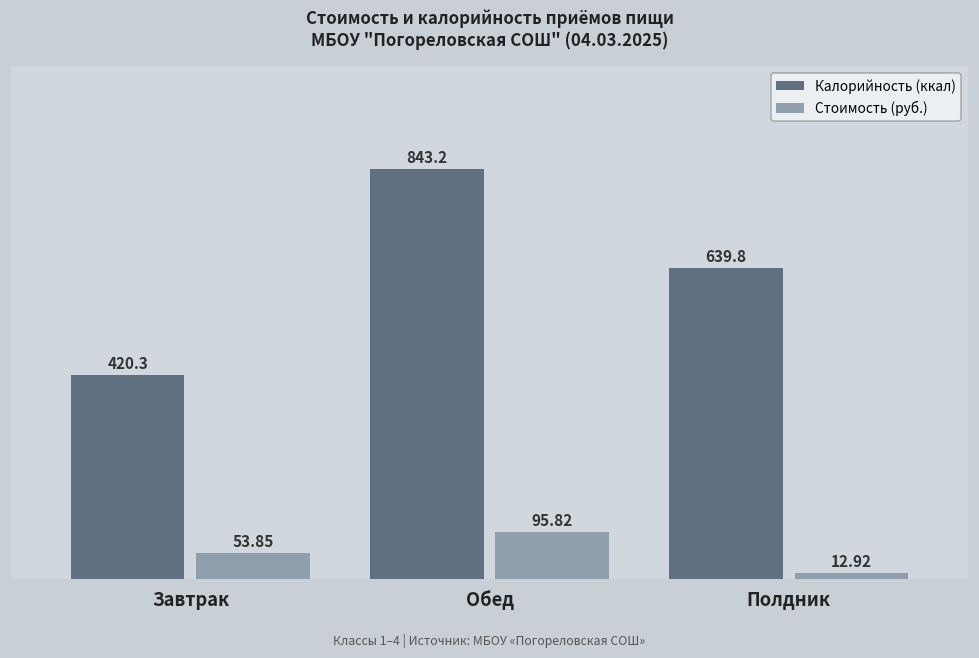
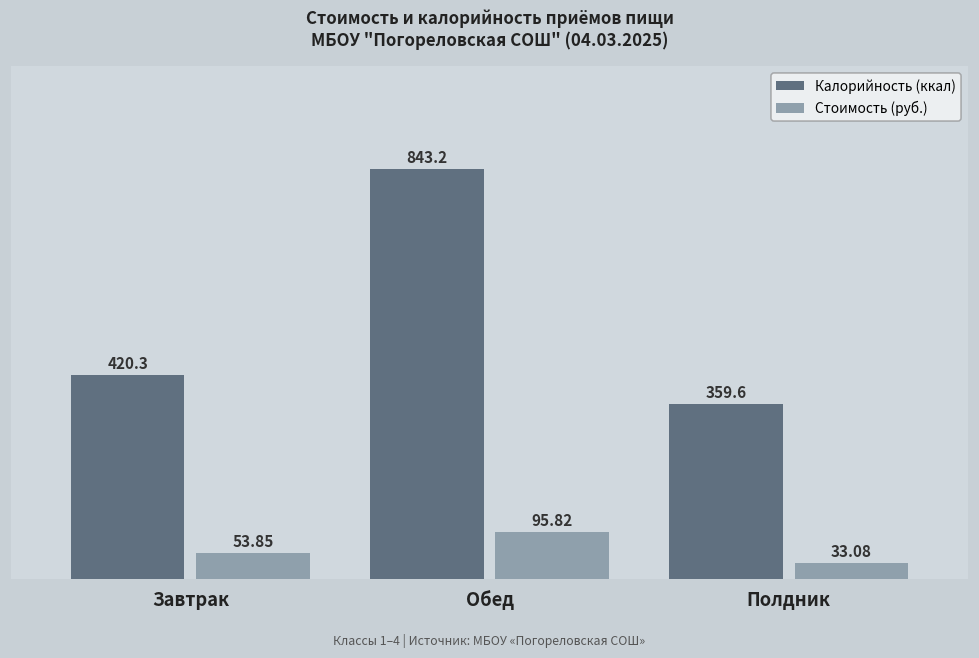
  {
    "Калорийность (ккал)": {
      "Завтрак": 420.3,
      "Обед": 843.2,
-     "Полдник": 639.8
+     "Полдник": 359.6
    },
    "Стоимость (руб.)": {
      "Завтрак": 53.85,
      "Обед": 95.82,
-     "Полдник": 12.92
+     "Полдник": 33.08
    }
  }
